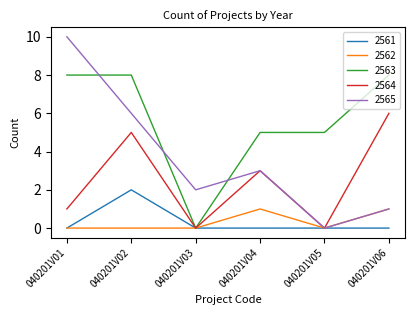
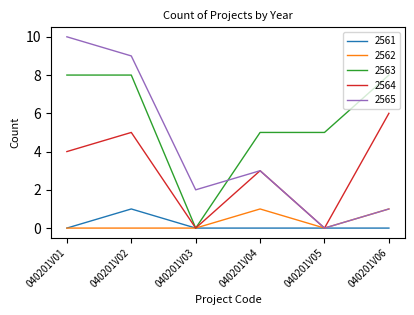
  {
    "2561": {
-     "040201V02": 2,
+     "040201V02": 1,
      "040201V04": 0,
      "040201V06": 0
    },
    "2562": {
      "040201V02": 0,
      "040201V04": 1
    },
    "2563": {
      "040201V01": 8,
      "040201V02": 8,
      "040201V04": 5,
      "040201V05": 5
    },
    "2564": {
-     "040201V01": 1,
+     "040201V01": 4,
      "040201V02": 5,
      "040201V06": 6
    },
    "2565": {
      "040201V01": 10,
-     "040201V02": 6,
+     "040201V02": 9,
      "040201V03": 2
    }
  }
